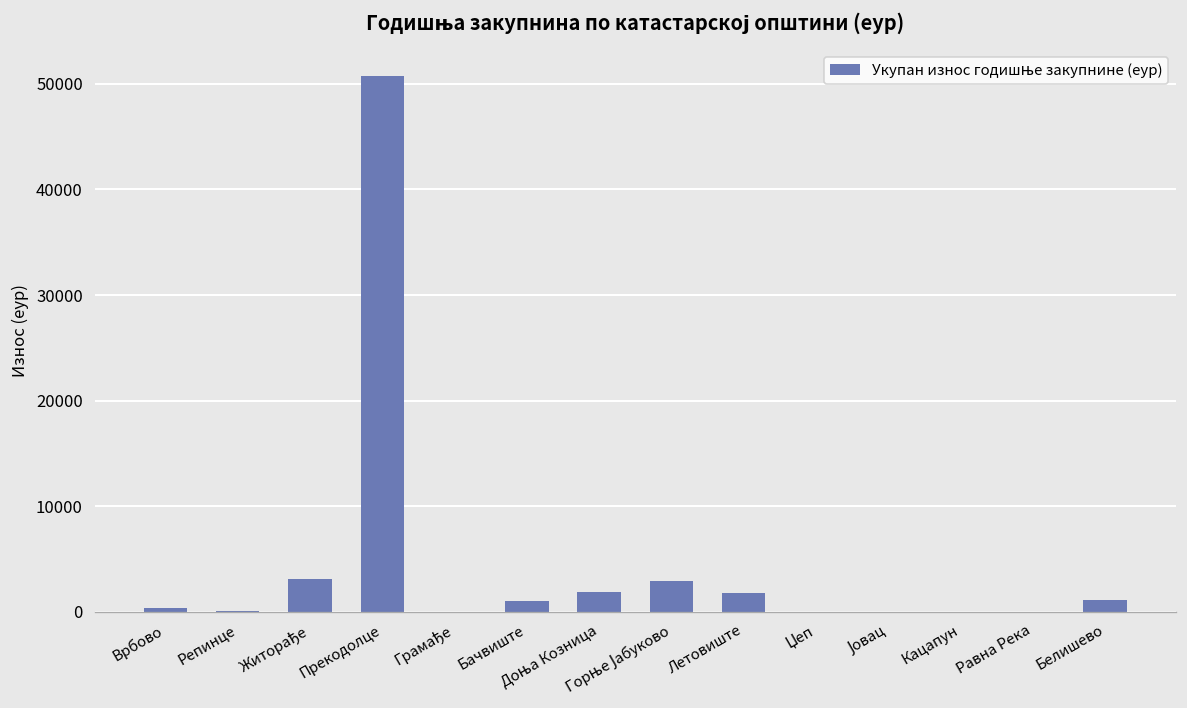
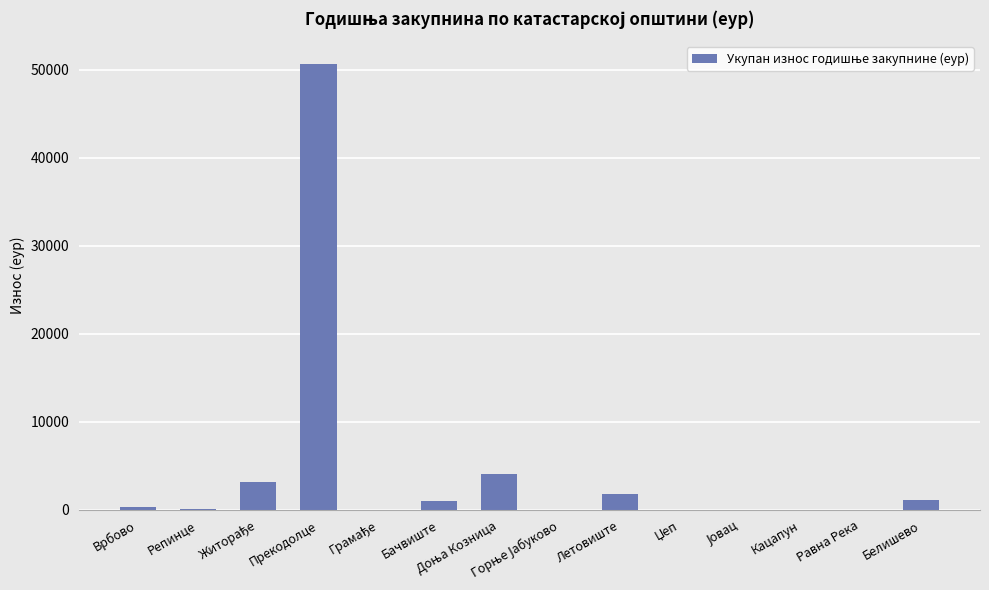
  {
    "Врбово": 0,
    "Житорађе": 3000,
    "Прекодолце": 51000,
    "Бачвиште": 1000,
-   "Доња Козница": 2000,
-   "Горње Јабуково": 3000,
+   "Доња Козница": 4000,
+   "Горње Јабуково": 0,
    "Летовиште": 2000,
    "Белишево": 1000
  }
